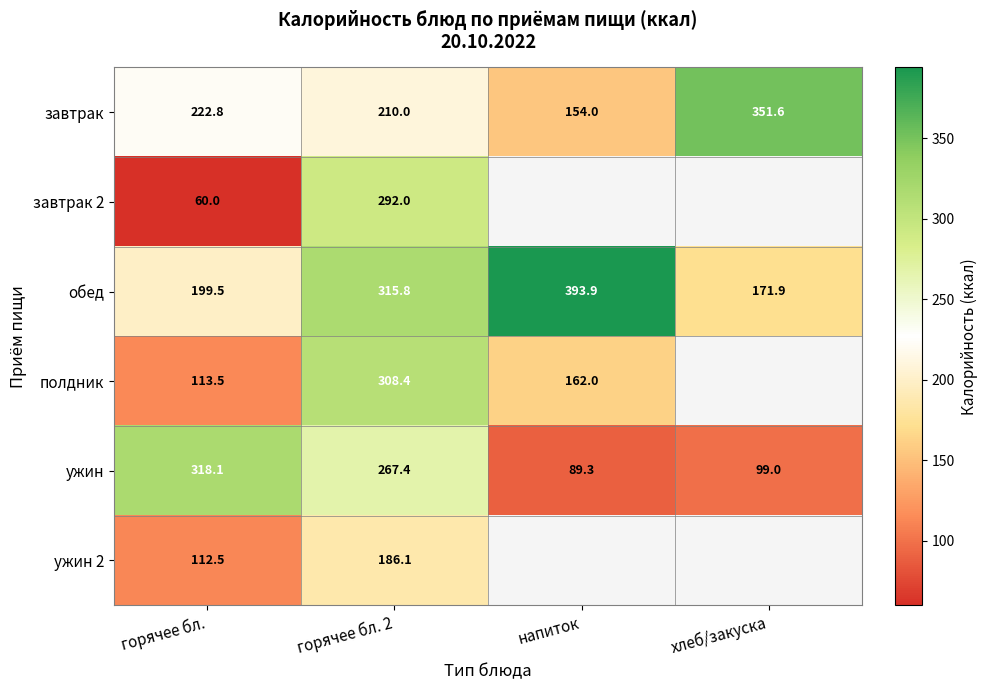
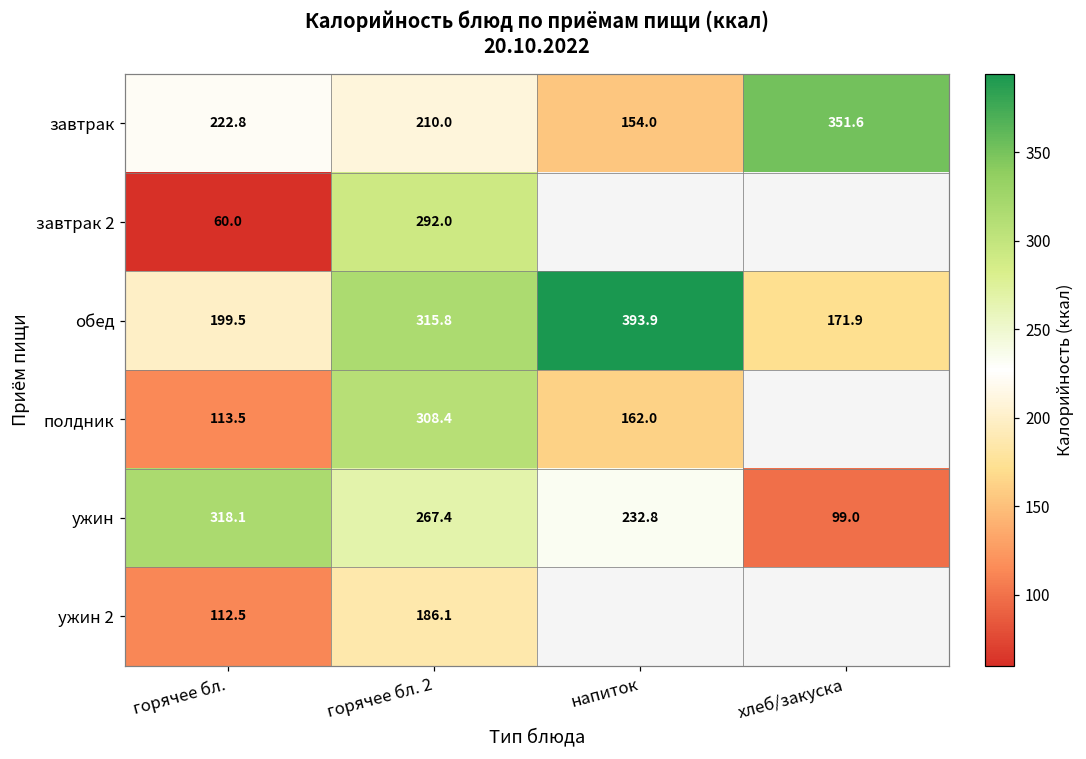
  {
    "завтрак": {
      "горячее бл.": 222.8,
      "горячее бл. 2": 210.0,
      "напиток": 154.0,
      "хлеб/закуска": 351.6
    },
    "завтрак 2": {
      "горячее бл.": 60.0,
      "горячее бл. 2": 292.0
    },
    "обед": {
      "горячее бл.": 199.5,
      "горячее бл. 2": 315.8,
      "напиток": 393.9,
      "хлеб/закуска": 171.9
    },
    "полдник": {
      "горячее бл.": 113.5,
      "горячее бл. 2": 308.4,
      "напиток": 162.0
    },
    "ужин": {
      "горячее бл.": 318.1,
      "горячее бл. 2": 267.4,
-     "напиток": 89.3,
+     "напиток": 232.8,
      "хлеб/закуска": 99.0
    },
    "ужин 2": {
      "горячее бл.": 112.5,
      "горячее бл. 2": 186.1
    }
  }
